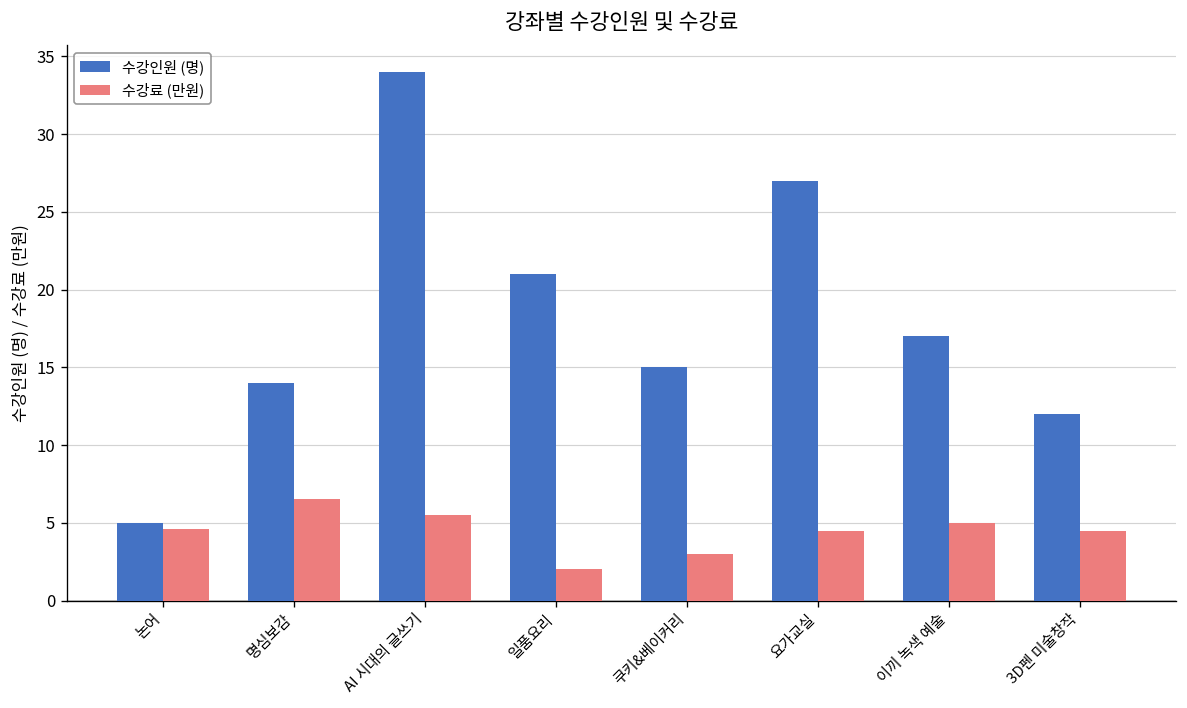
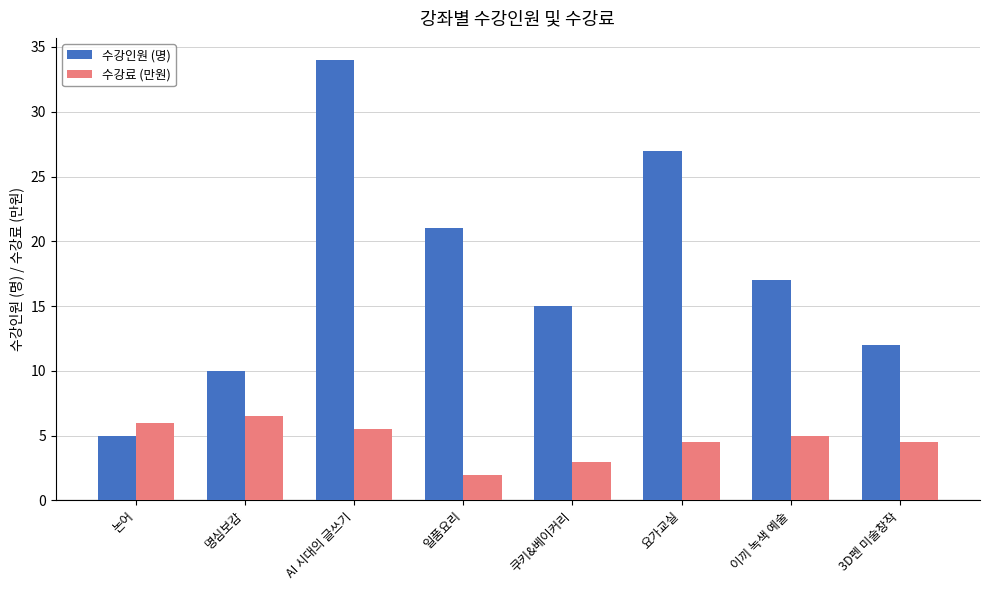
  {
    "수강인원 (명)": {
      "논어": 5,
-     "명심보감": 14,
+     "명심보감": 10,
      "AI 시대의 글쓰기": 34,
      "일품요리": 21,
      "쿠키&베이커리": 15,
      "요가교실": 27,
      "이끼 녹색 예술": 17,
      "3D펜 미술창작": 12
    },
    "수강료 (만원)": {
-     "논어": 4.6,
+     "논어": 6.0,
      "명심보감": 6.5,
      "AI 시대의 글쓰기": 5.5,
      "일품요리": 2.0,
      "쿠키&베이커리": 3.0,
      "요가교실": 4.5,
      "이끼 녹색 예술": 5.0,
      "3D펜 미술창작": 4.5
    }
  }
